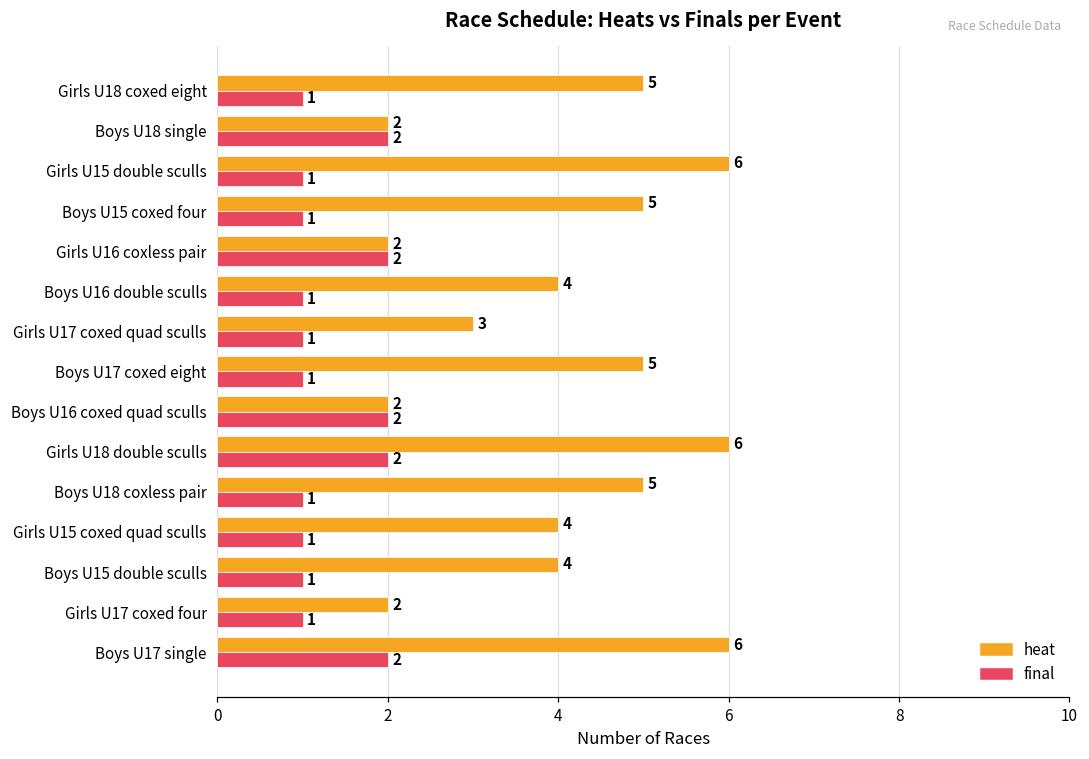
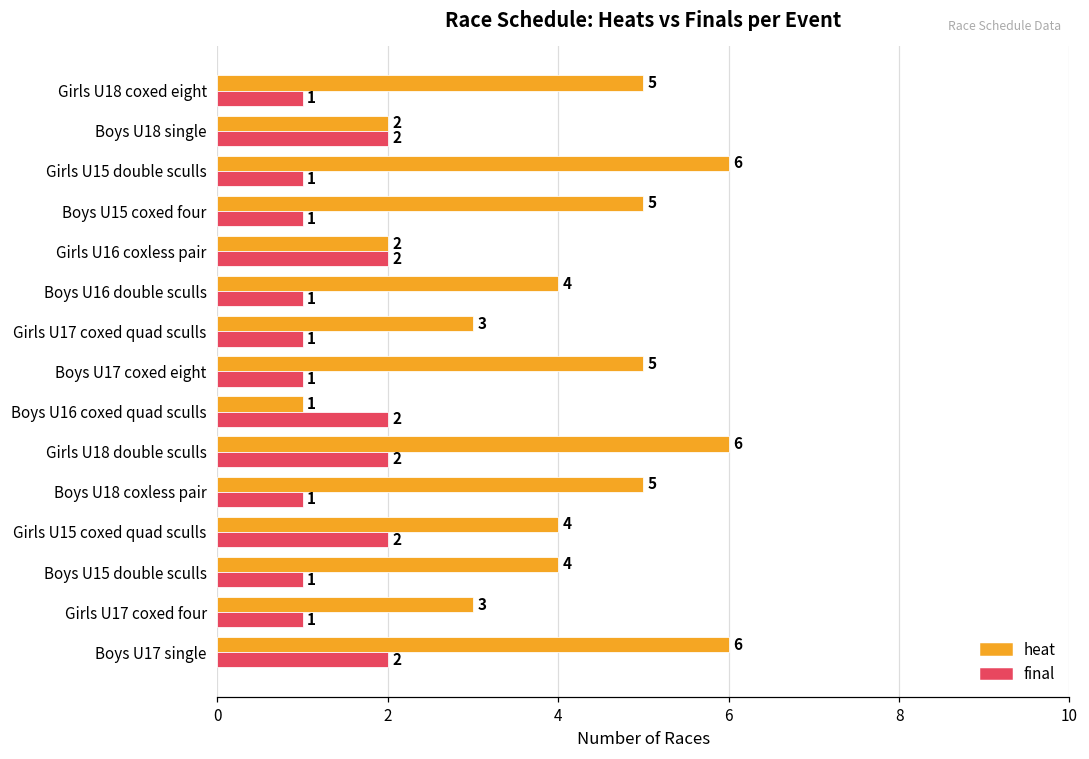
  {
    "heat": {
      "Girls U18 coxed eight": 5,
      "Boys U18 single": 2,
      "Girls U15 double sculls": 6,
      "Boys U15 coxed four": 5,
      "Girls U16 coxless pair": 2,
      "Boys U16 double sculls": 4,
      "Girls U17 coxed quad sculls": 3,
      "Boys U17 coxed eight": 5,
-     "Boys U16 coxed quad sculls": 2,
+     "Boys U16 coxed quad sculls": 1,
      "Girls U18 double sculls": 6,
      "Boys U18 coxless pair": 5,
      "Girls U15 coxed quad sculls": 4,
      "Boys U15 double sculls": 4,
-     "Girls U17 coxed four": 2,
+     "Girls U17 coxed four": 3,
      "Boys U17 single": 6
    },
    "final": {
      "Girls U18 coxed eight": 1,
      "Boys U18 single": 2,
      "Girls U15 double sculls": 1,
      "Boys U15 coxed four": 1,
      "Girls U16 coxless pair": 2,
      "Boys U16 double sculls": 1,
      "Girls U17 coxed quad sculls": 1,
      "Boys U17 coxed eight": 1,
      "Boys U16 coxed quad sculls": 2,
      "Girls U18 double sculls": 2,
      "Boys U18 coxless pair": 1,
-     "Girls U15 coxed quad sculls": 1,
+     "Girls U15 coxed quad sculls": 2,
      "Boys U15 double sculls": 1,
      "Girls U17 coxed four": 1,
      "Boys U17 single": 2
    }
  }
